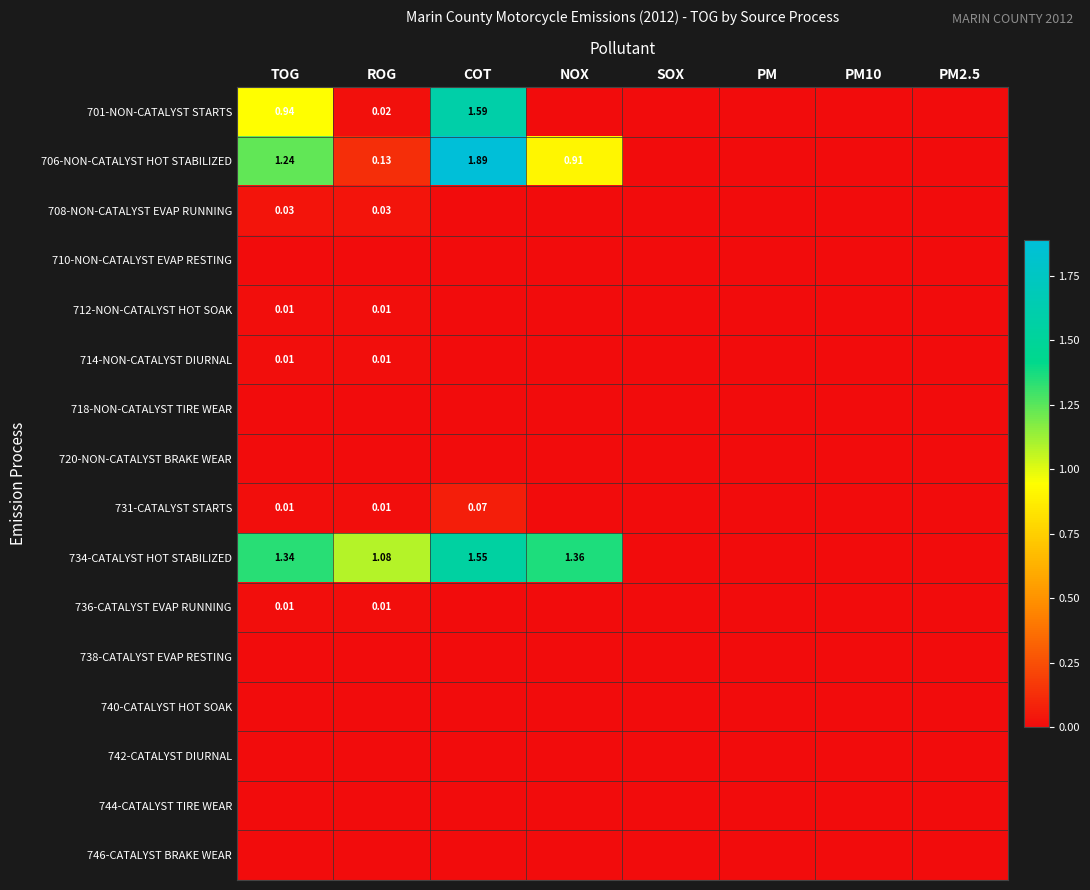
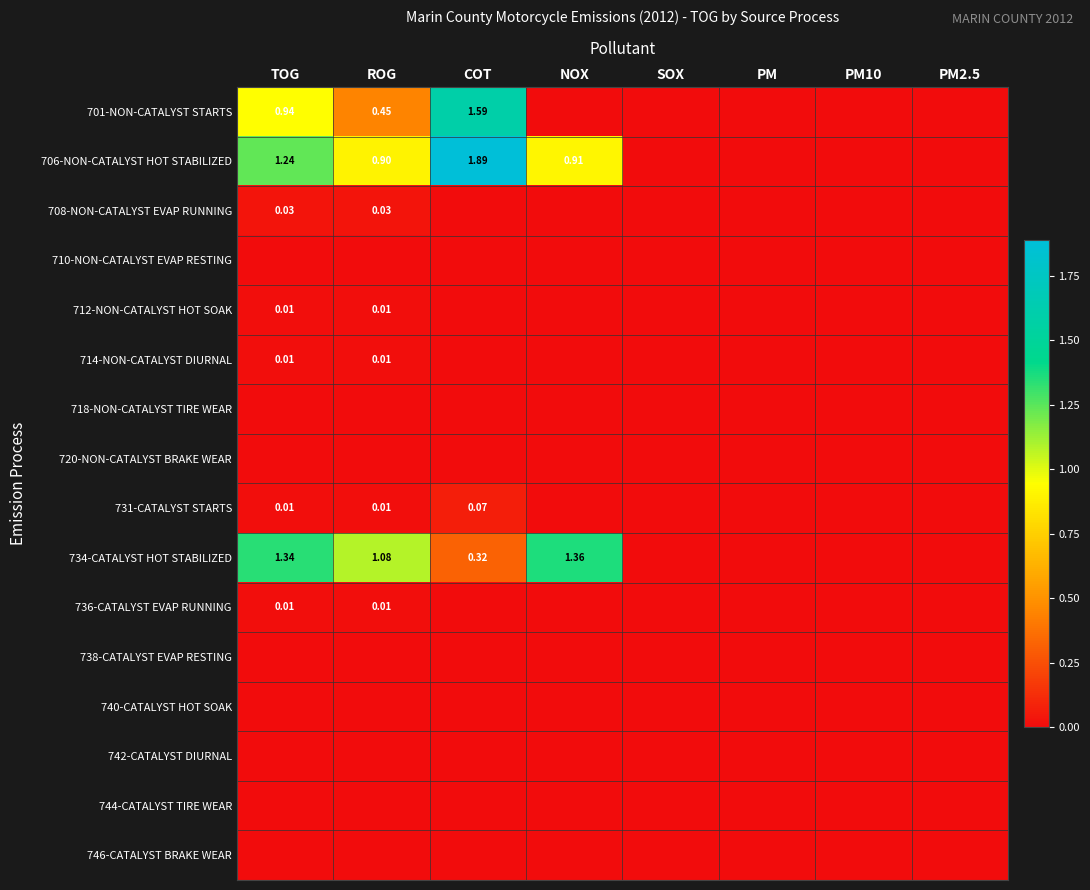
  {
    "701-NON-CATALYST STARTS": {
      "TOG": 0.94,
-     "ROG": 0.02,
+     "ROG": 0.45,
      "COT": 1.59
    },
    "706-NON-CATALYST HOT STABILIZED": {
      "TOG": 1.24,
-     "ROG": 0.13,
+     "ROG": 0.90,
      "COT": 1.89,
      "NOX": 0.91
    },
    "708-NON-CATALYST EVAP RUNNING": {
      "TOG": 0.03,
      "ROG": 0.03
    },
    "712-NON-CATALYST HOT SOAK": {
      "TOG": 0.01,
      "ROG": 0.01
    },
    "714-NON-CATALYST DIURNAL": {
      "TOG": 0.01,
      "ROG": 0.01
    },
    "731-CATALYST STARTS": {
      "TOG": 0.01,
      "ROG": 0.01,
      "COT": 0.07
    },
    "734-CATALYST HOT STABILIZED": {
      "TOG": 1.34,
      "ROG": 1.08,
-     "COT": 1.55,
+     "COT": 0.32,
      "NOX": 1.36
    },
    "736-CATALYST EVAP RUNNING": {
      "TOG": 0.01,
      "ROG": 0.01
    }
  }
